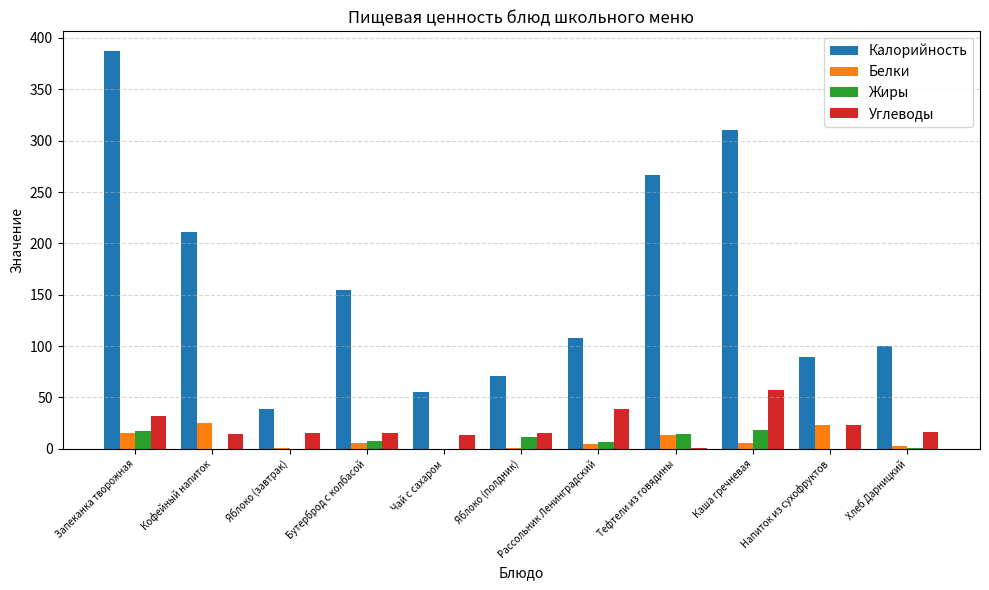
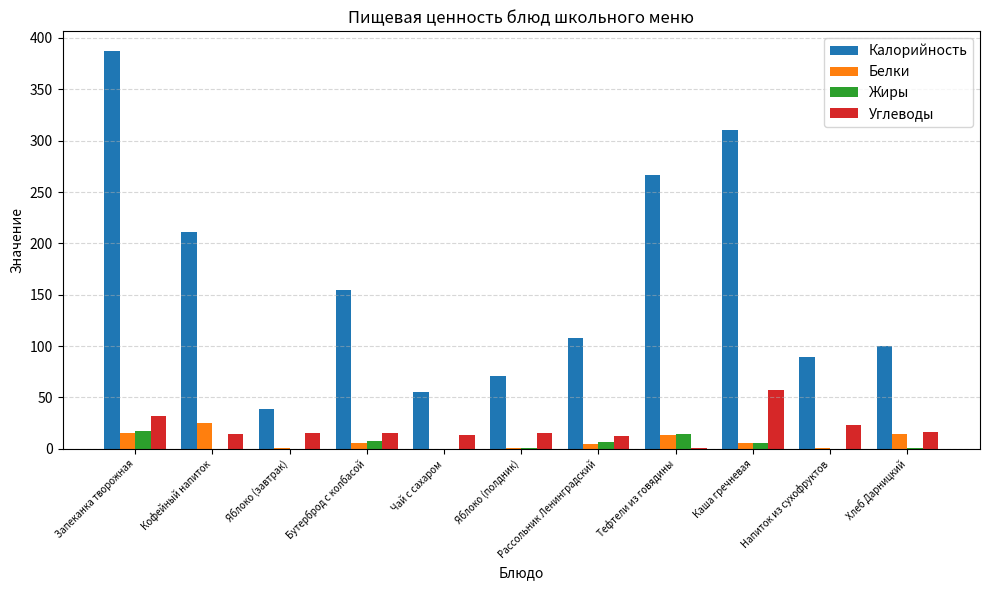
  {
    "Калорийность": {
      "Запеканка творожная": 387,
      "Кофейный напиток": 211,
      "Яблоко (завтрак)": 39,
      "Бутерброд с колбасой": 154,
      "Чай с сахаром": 56,
      "Яблоко (полдник)": 71,
      "Рассольник Ленинградский": 108,
      "Тефтели из говядины": 267,
      "Каша гречневая": 311,
      "Напиток из сухофруктов": 89,
      "Хлеб Дарницкий": 101
    },
    "Белки": {
      "Запеканка творожная": 16,
      "Кофейный напиток": 25,
      "Бутерброд с колбасой": 6,
      "Рассольник Ленинградский": 5,
      "Тефтели из говядины": 13,
      "Каша гречневая": 5,
-     "Напиток из сухофруктов": 23,
-     "Хлеб Дарницкий": 3
+     "Напиток из сухофруктов": 0,
+     "Хлеб Дарницкий": 15
    },
    "Жиры": {
      "Запеканка творожная": 18,
      "Яблоко (завтрак)": 0,
      "Бутерброд с колбасой": 8,
      "Чай с сахаром": 0,
-     "Яблоко (полдник)": 12,
+     "Яблоко (полдник)": 1,
      "Рассольник Ленинградский": 6,
      "Тефтели из говядины": 14,
-     "Каша гречневая": 19,
+     "Каша гречневая": 6,
      "Напиток из сухофруктов": 0
    },
    "Углеводы": {
      "Запеканка творожная": 32,
      "Кофейный напиток": 14,
      "Яблоко (завтрак)": 15,
      "Бутерброд с колбасой": 16,
      "Чай с сахаром": 14,
      "Яблоко (полдник)": 15,
-     "Рассольник Ленинградский": 39,
+     "Рассольник Ленинградский": 13,
      "Каша гречневая": 58,
      "Напиток из сухофруктов": 24,
      "Хлеб Дарницкий": 16
    }
  }
